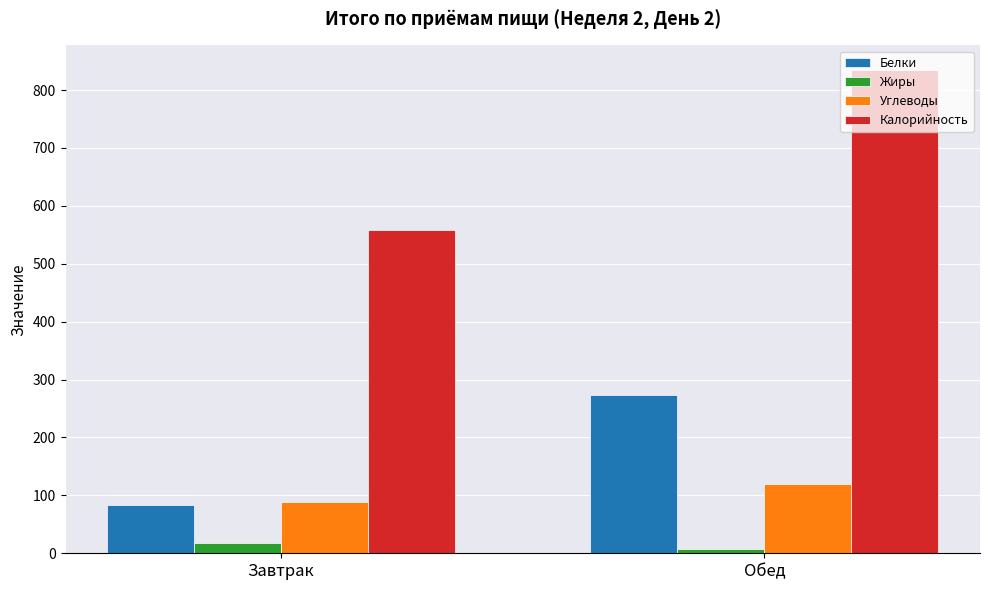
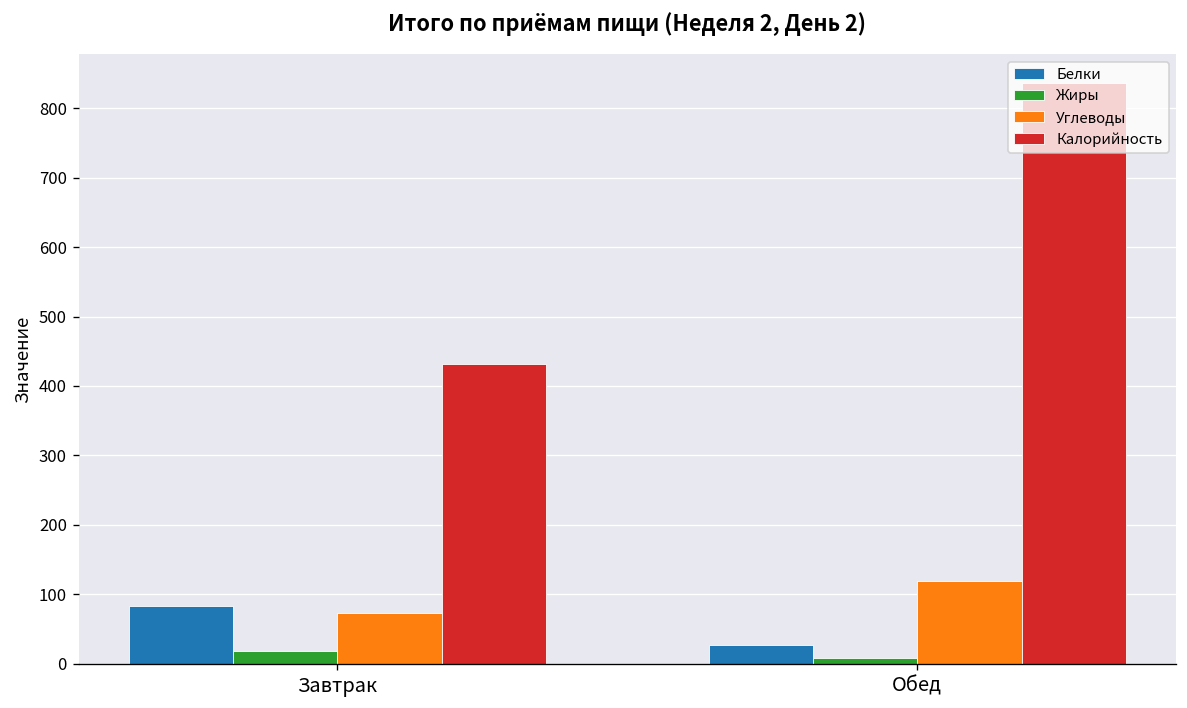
  {
    "Белки": {
      "Завтрак": 80,
-     "Обед": 270
+     "Обед": 30
    },
    "Жиры": {
      "Завтрак": 20,
      "Обед": 10
    },
    "Углеводы": {
-     "Завтрак": 90,
+     "Завтрак": 70,
      "Обед": 120
    },
    "Калорийность": {
-     "Завтрак": 560
+     "Завтрак": 430
    }
  }
